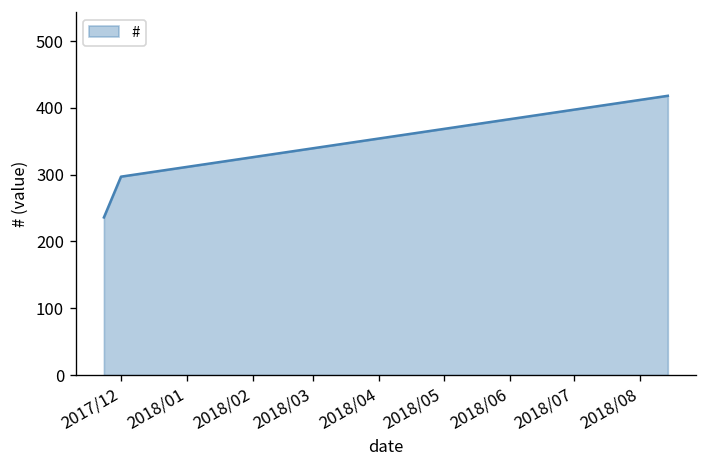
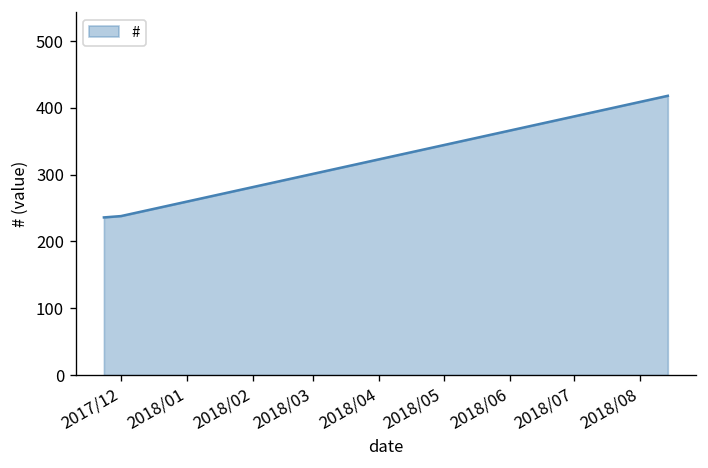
  {
-   "2017/12": 300
+   "2017/12": 240
  }
